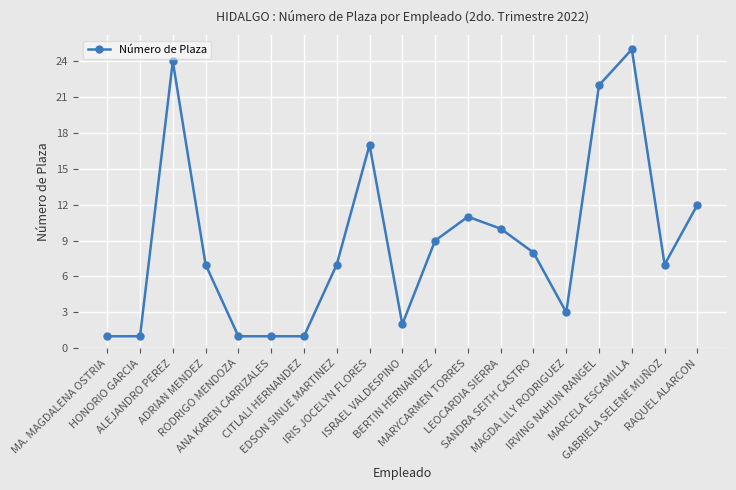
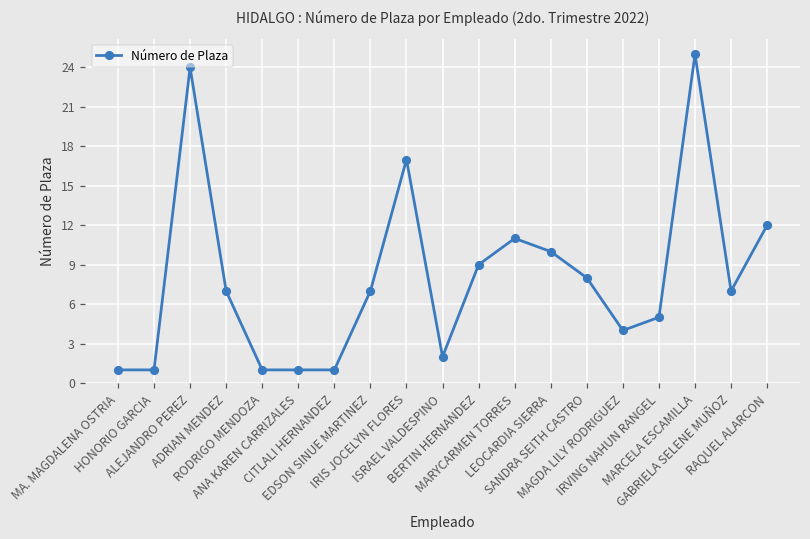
  {
    "MA. MAGDALENA OSTRIA": 1,
    "HONORIO GARCIA": 1,
    "ALEJANDRO PEREZ": 24,
    "ADRIAN MENDEZ": 7,
    "RODRIGO MENDOZA": 1,
    "ANA KAREN CARRIZALES": 1,
    "CITLALI HERNANDEZ": 1,
    "EDSON SINUE MARTINEZ": 7,
    "IRIS JOCELYN FLORES": 17,
    "ISRAEL VALDESPINO": 2,
    "BERTIN HERNANDEZ": 9,
    "MARYCARMEN TORRES": 11,
    "LEOCARDIA SIERRA": 10,
    "SANDRA SEITH CASTRO": 8,
-   "MAGDA LILY RODRIGUEZ": 3,
-   "IRVING NAHUN RANGEL": 22,
+   "MAGDA LILY RODRIGUEZ": 4,
+   "IRVING NAHUN RANGEL": 5,
    "MARCELA ESCAMILLA": 25,
    "GABRIELA SELENE MUÑOZ": 7,
    "RAQUEL ALARCON": 12
  }
